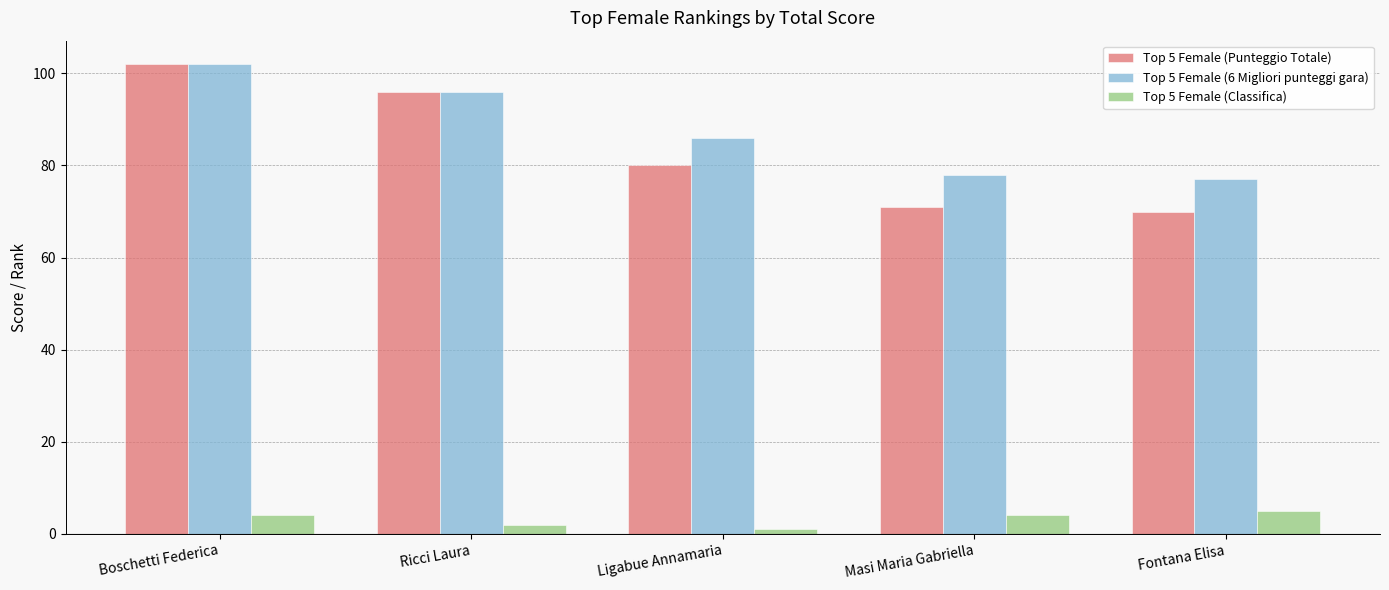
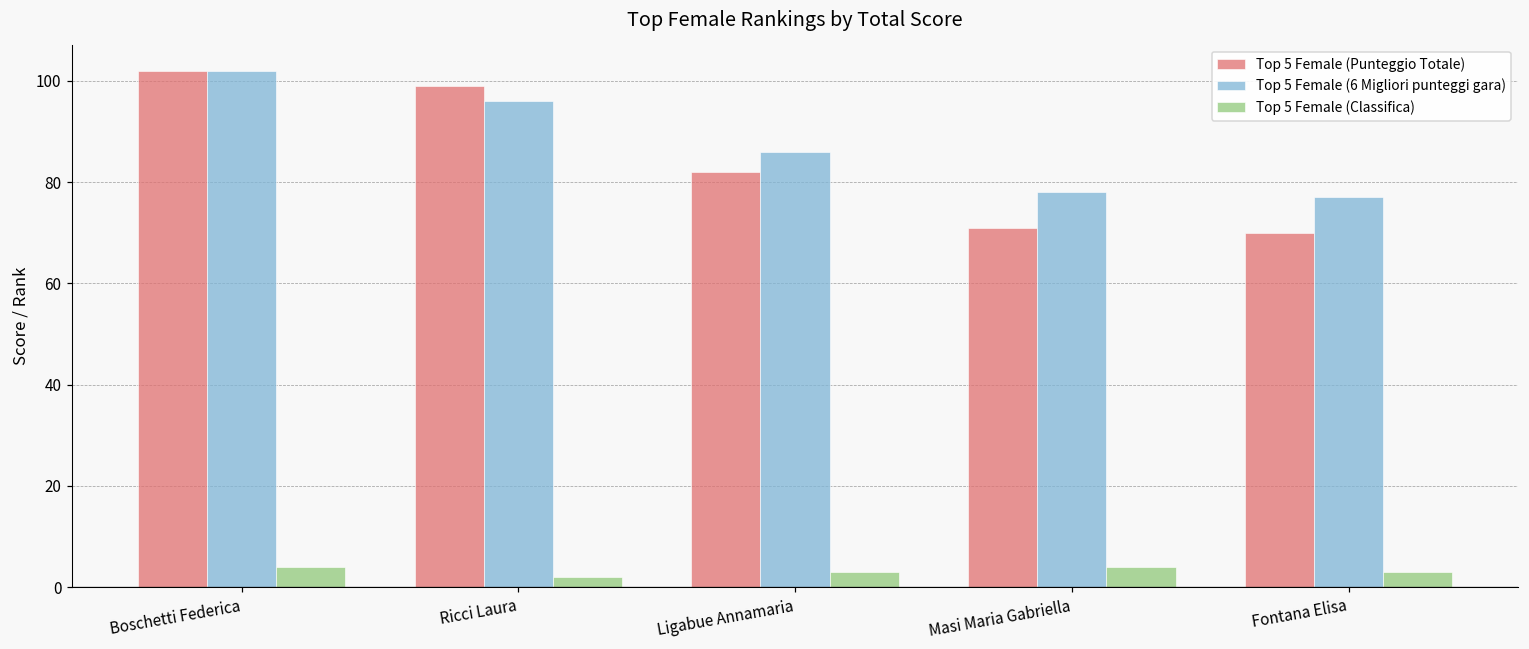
  {
    "Top 5 Female (Punteggio Totale)": {
      "Boschetti Federica": 102,
-     "Ricci Laura": 96,
-     "Ligabue Annamaria": 80,
+     "Ricci Laura": 99,
+     "Ligabue Annamaria": 82,
      "Masi Maria Gabriella": 71,
      "Fontana Elisa": 70
    },
    "Top 5 Female (6 Migliori punteggi gara)": {
      "Boschetti Federica": 102,
      "Ricci Laura": 96,
      "Ligabue Annamaria": 86,
      "Masi Maria Gabriella": 78,
      "Fontana Elisa": 77
    },
    "Top 5 Female (Classifica)": {
      "Boschetti Federica": 4,
      "Ricci Laura": 2,
-     "Ligabue Annamaria": 1,
+     "Ligabue Annamaria": 3,
      "Masi Maria Gabriella": 4,
-     "Fontana Elisa": 5
+     "Fontana Elisa": 3
    }
  }
